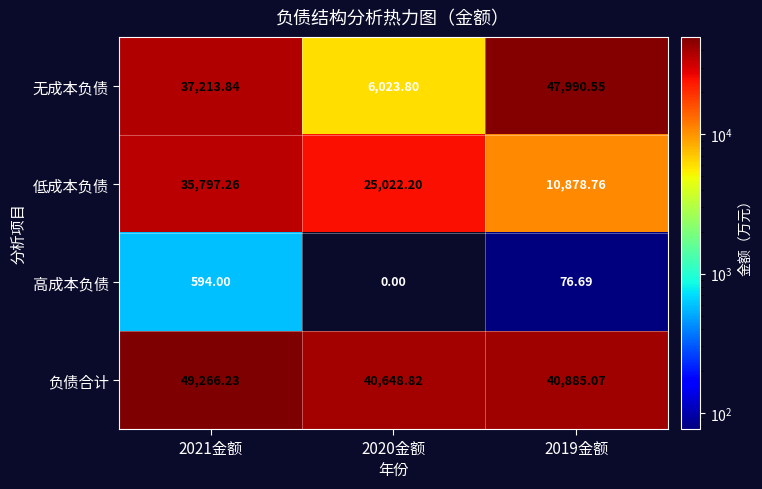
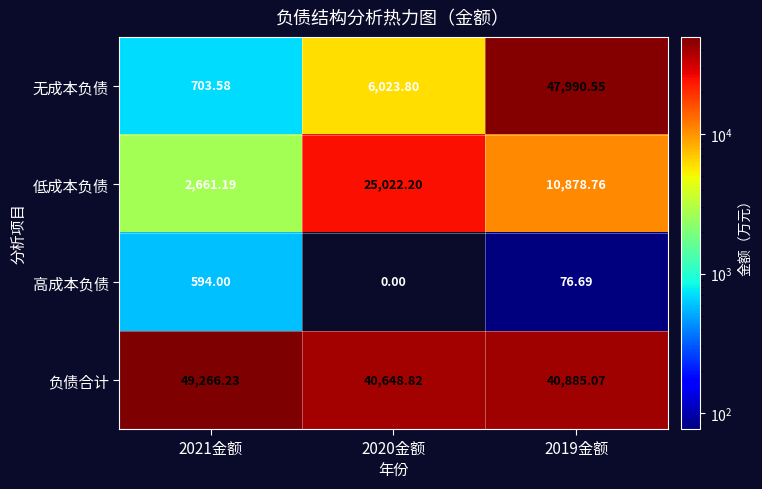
  {
    "无成本负债": {
-     "2021金额": "37,213.84",
+     "2021金额": "703.58",
      "2020金额": "6,023.80",
      "2019金额": "47,990.55"
    },
    "低成本负债": {
-     "2021金额": "35,797.26",
+     "2021金额": "2,661.19",
      "2020金额": "25,022.20",
      "2019金额": "10,878.76"
    },
    "高成本负债": {
      "2021金额": "594.00",
      "2020金额": "0.00",
      "2019金额": "76.69"
    },
    "负债合计": {
      "2021金额": "49,266.23",
      "2020金额": "40,648.82",
      "2019金额": "40,885.07"
    }
  }
